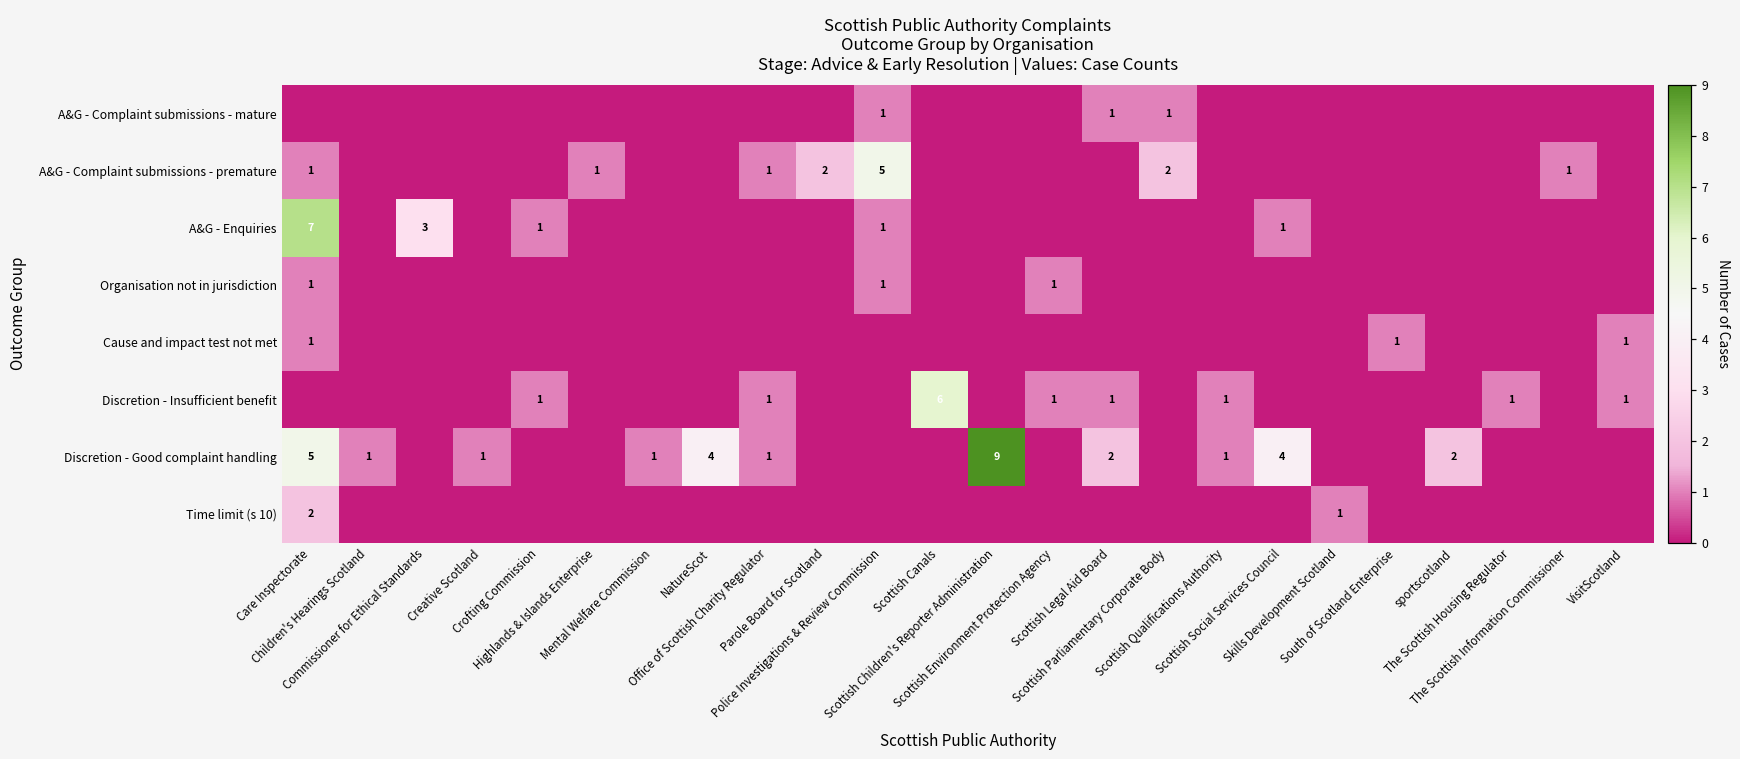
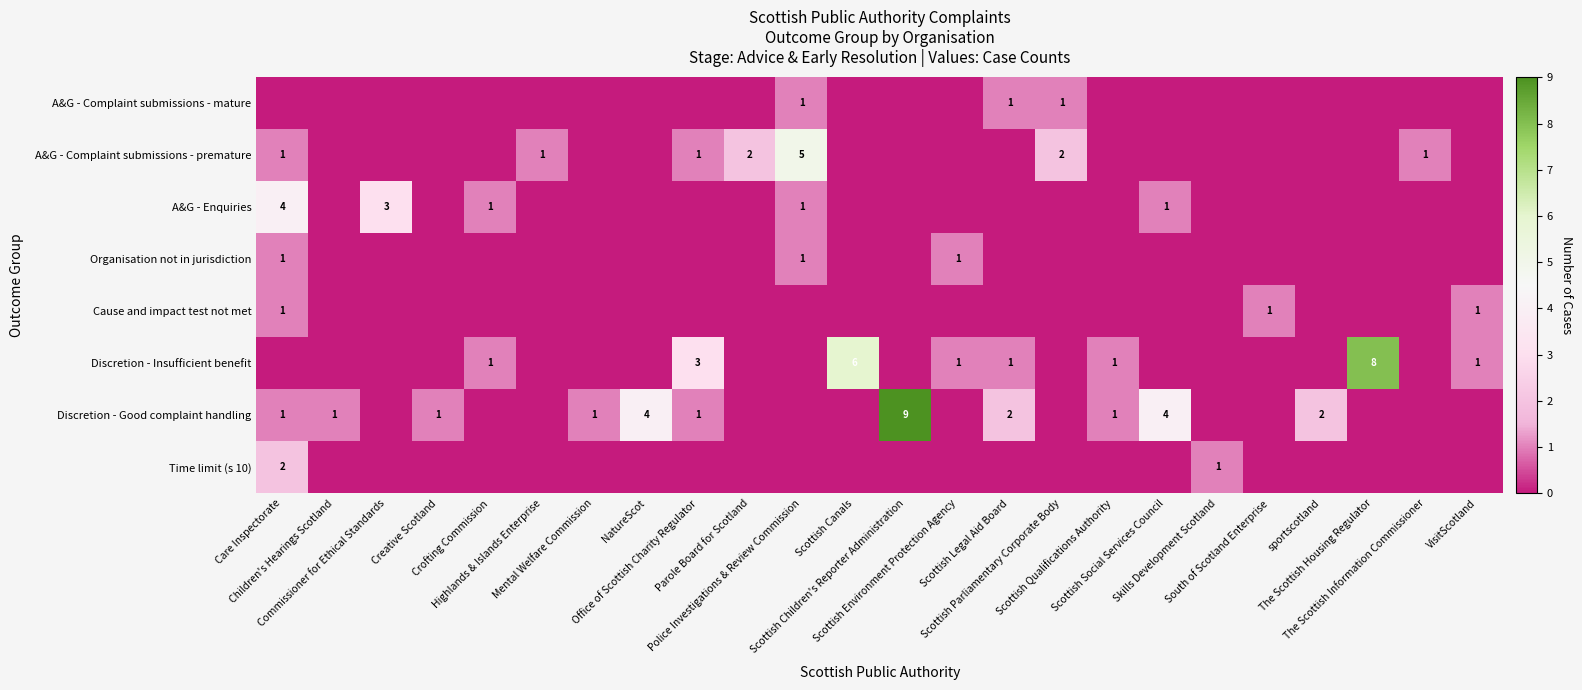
  {
    "A&G - Complaint submissions - mature": {
      "Police Investigations & Review Commission": 1,
      "Scottish Legal Aid Board": 1,
      "Scottish Parliamentary Corporate Body": 1
    },
    "A&G - Complaint submissions - premature": {
      "Care Inspectorate": 1,
      "Highlands & Islands Enterprise": 1,
      "Office of Scottish Charity Regulator": 1,
      "Parole Board for Scotland": 2,
      "Police Investigations & Review Commission": 5,
      "Scottish Parliamentary Corporate Body": 2,
      "The Scottish Information Commissioner": 1
    },
    "A&G - Enquiries": {
-     "Care Inspectorate": 7,
+     "Care Inspectorate": 4,
      "Commissioner for Ethical Standards": 3,
      "Crofting Commission": 1,
      "Police Investigations & Review Commission": 1,
      "Scottish Social Services Council": 1
    },
    "Organisation not in jurisdiction": {
      "Care Inspectorate": 1,
      "Police Investigations & Review Commission": 1,
      "Scottish Environment Protection Agency": 1
    },
    "Cause and impact test not met": {
      "Care Inspectorate": 1,
      "South of Scotland Enterprise": 1,
      "VisitScotland": 1
    },
    "Discretion - Insufficient benefit": {
      "Crofting Commission": 1,
-     "Office of Scottish Charity Regulator": 1,
+     "Office of Scottish Charity Regulator": 3,
      "Scottish Environment Protection Agency": 1,
      "Scottish Legal Aid Board": 1,
      "Scottish Qualifications Authority": 1,
-     "The Scottish Housing Regulator": 1,
+     "The Scottish Housing Regulator": 8,
      "VisitScotland": 1
    },
    "Discretion - Good complaint handling": {
-     "Care Inspectorate": 5,
+     "Care Inspectorate": 1,
      "Children's Hearings Scotland": 1,
      "Creative Scotland": 1,
      "Mental Welfare Commission": 1,
      "NatureScot": 4,
      "Office of Scottish Charity Regulator": 1,
      "Scottish Children's Reporter Administration": 9,
      "Scottish Legal Aid Board": 2,
      "Scottish Qualifications Authority": 1,
      "Scottish Social Services Council": 4,
      "sportscotland": 2
    },
    "Time limit (s 10)": {
      "Care Inspectorate": 2,
      "Skills Development Scotland": 1
    }
  }
